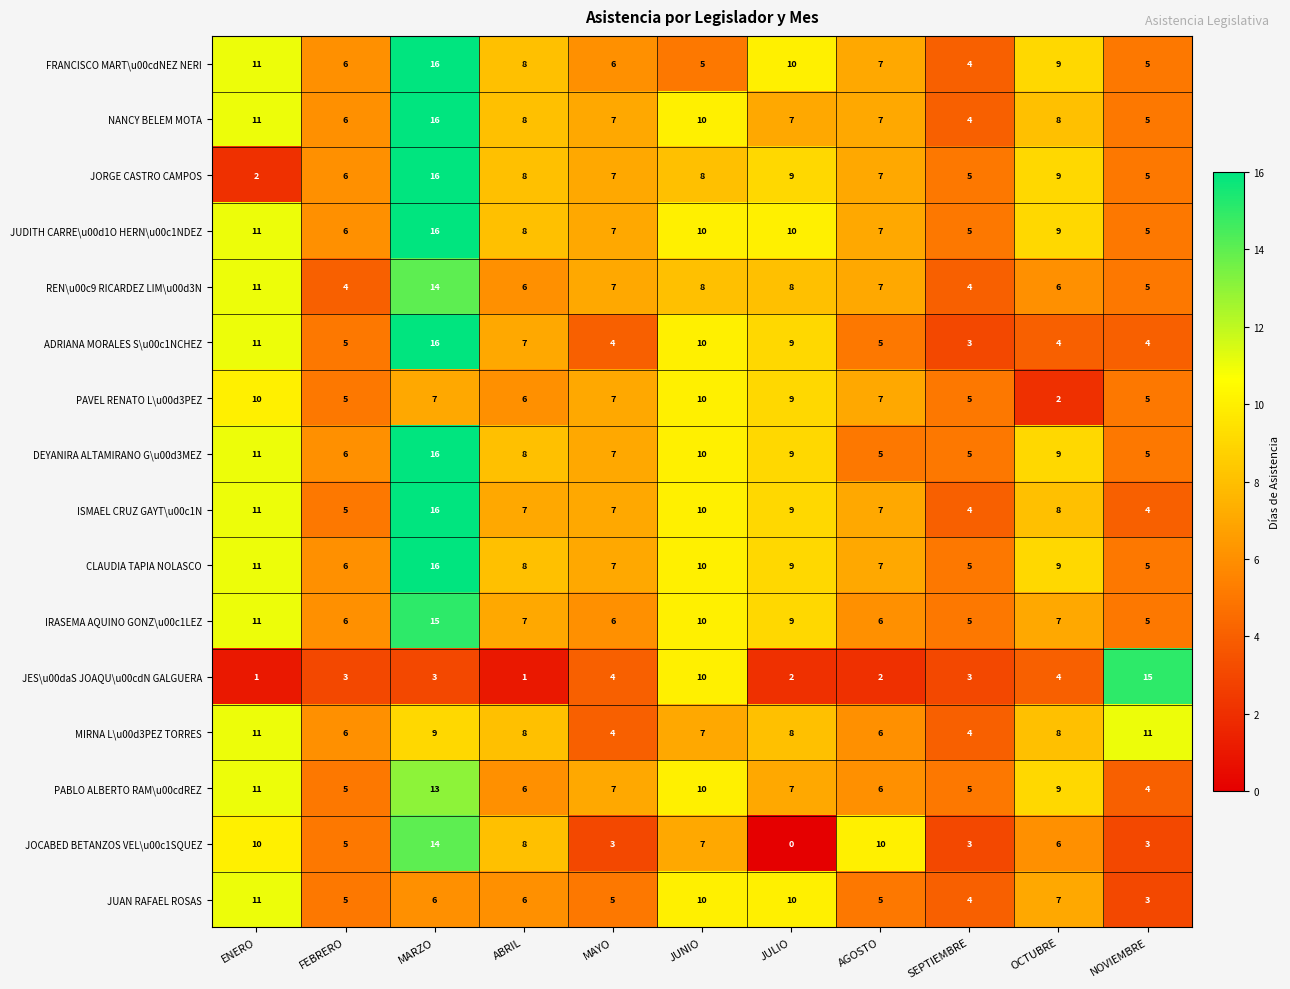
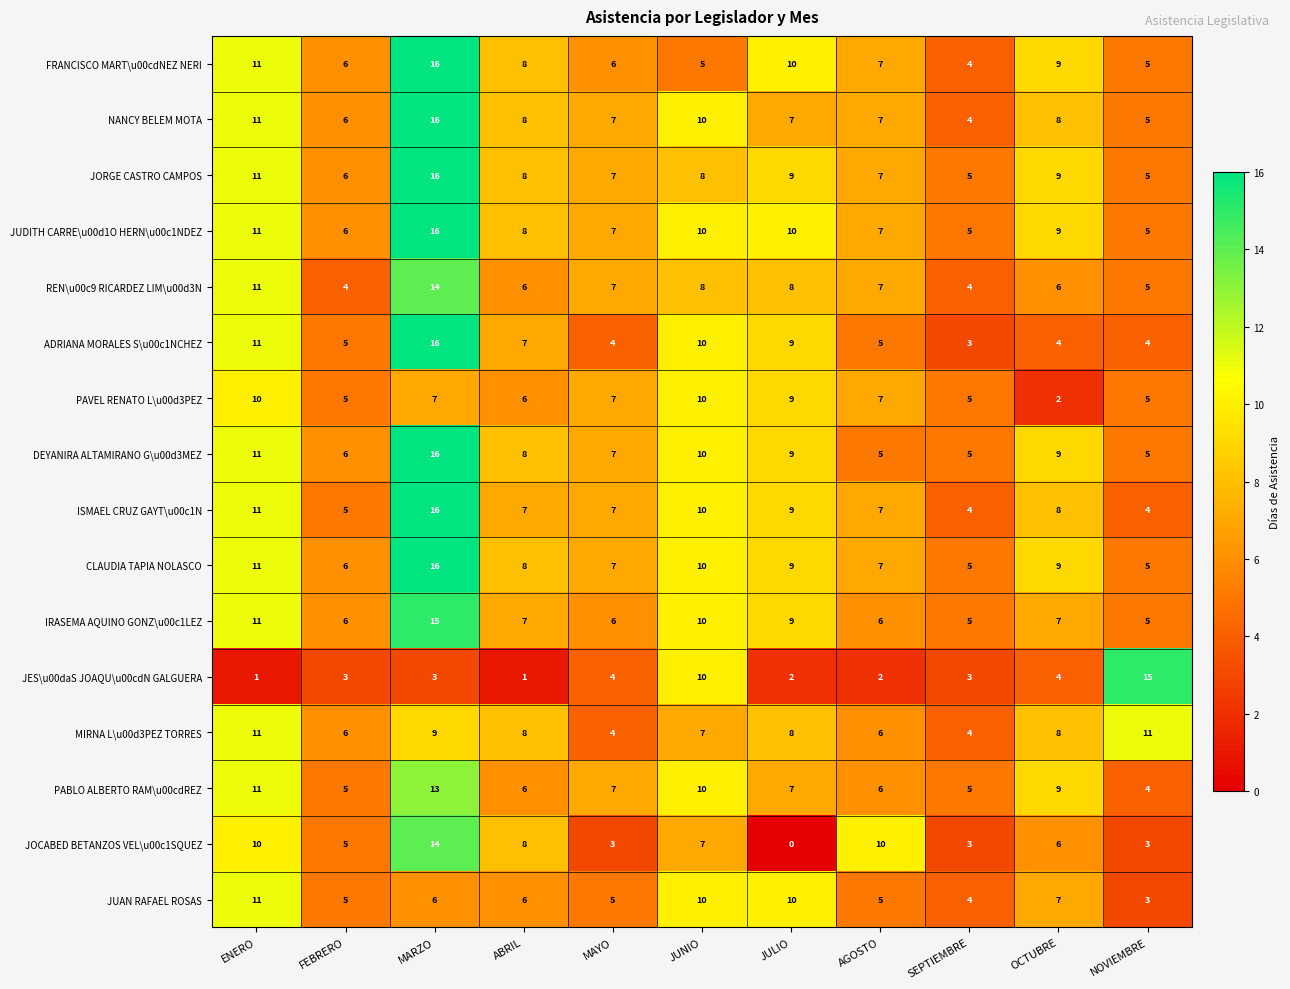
  {
    "FRANCISCO MART\\u00cdNEZ NERI": {
      "ENERO": 11,
      "FEBRERO": 6,
      "MARZO": 16,
      "ABRIL": 8,
      "MAYO": 6,
      "JUNIO": 5,
      "JULIO": 10,
      "AGOSTO": 7,
      "SEPTIEMBRE": 4,
      "OCTUBRE": 9,
      "NOVIEMBRE": 5
    },
    "NANCY BELEM MOTA": {
      "ENERO": 11,
      "FEBRERO": 6,
      "MARZO": 16,
      "ABRIL": 8,
      "MAYO": 7,
      "JUNIO": 10,
      "JULIO": 7,
      "AGOSTO": 7,
      "SEPTIEMBRE": 4,
      "OCTUBRE": 8,
      "NOVIEMBRE": 5
    },
    "JORGE CASTRO CAMPOS": {
-     "ENERO": 2,
+     "ENERO": 11,
      "FEBRERO": 6,
      "MARZO": 16,
      "ABRIL": 8,
      "MAYO": 7,
      "JUNIO": 8,
      "JULIO": 9,
      "AGOSTO": 7,
      "SEPTIEMBRE": 5,
      "OCTUBRE": 9,
      "NOVIEMBRE": 5
    },
    "JUDITH CARRE\\u00d1O HERN\\u00c1NDEZ": {
      "ENERO": 11,
      "FEBRERO": 6,
      "MARZO": 16,
      "ABRIL": 8,
      "MAYO": 7,
      "JUNIO": 10,
      "JULIO": 10,
      "AGOSTO": 7,
      "SEPTIEMBRE": 5,
      "OCTUBRE": 9,
      "NOVIEMBRE": 5
    },
    "REN\\u00c9 RICARDEZ LIM\\u00d3N": {
      "ENERO": 11,
      "FEBRERO": 4,
      "MARZO": 14,
      "ABRIL": 6,
      "MAYO": 7,
      "JUNIO": 8,
      "JULIO": 8,
      "AGOSTO": 7,
      "SEPTIEMBRE": 4,
      "OCTUBRE": 6,
      "NOVIEMBRE": 5
    },
    "ADRIANA MORALES S\\u00c1NCHEZ": {
      "ENERO": 11,
      "FEBRERO": 5,
      "MARZO": 16,
      "ABRIL": 7,
      "MAYO": 4,
      "JUNIO": 10,
      "JULIO": 9,
      "AGOSTO": 5,
      "SEPTIEMBRE": 3,
      "OCTUBRE": 4,
      "NOVIEMBRE": 4
    },
    "PAVEL RENATO L\\u00d3PEZ": {
      "ENERO": 10,
      "FEBRERO": 5,
      "MARZO": 7,
      "ABRIL": 6,
      "MAYO": 7,
      "JUNIO": 10,
      "JULIO": 9,
      "AGOSTO": 7,
      "SEPTIEMBRE": 5,
      "OCTUBRE": 2,
      "NOVIEMBRE": 5
    },
    "DEYANIRA ALTAMIRANO G\\u00d3MEZ": {
      "ENERO": 11,
      "FEBRERO": 6,
      "MARZO": 16,
      "ABRIL": 8,
      "MAYO": 7,
      "JUNIO": 10,
      "JULIO": 9,
      "AGOSTO": 5,
      "SEPTIEMBRE": 5,
      "OCTUBRE": 9,
      "NOVIEMBRE": 5
    },
    "ISMAEL CRUZ GAYT\\u00c1N": {
      "ENERO": 11,
      "FEBRERO": 5,
      "MARZO": 16,
      "ABRIL": 7,
      "MAYO": 7,
      "JUNIO": 10,
      "JULIO": 9,
      "AGOSTO": 7,
      "SEPTIEMBRE": 4,
      "OCTUBRE": 8,
      "NOVIEMBRE": 4
    },
    "CLAUDIA TAPIA NOLASCO": {
      "ENERO": 11,
      "FEBRERO": 6,
      "MARZO": 16,
      "ABRIL": 8,
      "MAYO": 7,
      "JUNIO": 10,
      "JULIO": 9,
      "AGOSTO": 7,
      "SEPTIEMBRE": 5,
      "OCTUBRE": 9,
      "NOVIEMBRE": 5
    },
    "IRASEMA AQUINO GONZ\\u00c1LEZ": {
      "ENERO": 11,
      "FEBRERO": 6,
      "MARZO": 15,
      "ABRIL": 7,
      "MAYO": 6,
      "JUNIO": 10,
      "JULIO": 9,
      "AGOSTO": 6,
      "SEPTIEMBRE": 5,
      "OCTUBRE": 7,
      "NOVIEMBRE": 5
    },
    "JES\\u00daS JOAQU\\u00cdN GALGUERA": {
      "ENERO": 1,
      "FEBRERO": 3,
      "MARZO": 3,
      "ABRIL": 1,
      "MAYO": 4,
      "JUNIO": 10,
      "JULIO": 2,
      "AGOSTO": 2,
      "SEPTIEMBRE": 3,
      "OCTUBRE": 4,
      "NOVIEMBRE": 15
    },
    "MIRNA L\\u00d3PEZ TORRES": {
      "ENERO": 11,
      "FEBRERO": 6,
      "MARZO": 9,
      "ABRIL": 8,
      "MAYO": 4,
      "JUNIO": 7,
      "JULIO": 8,
      "AGOSTO": 6,
      "SEPTIEMBRE": 4,
      "OCTUBRE": 8,
      "NOVIEMBRE": 11
    },
    "PABLO ALBERTO RAM\\u00cdREZ": {
      "ENERO": 11,
      "FEBRERO": 5,
      "MARZO": 13,
      "ABRIL": 6,
      "MAYO": 7,
      "JUNIO": 10,
      "JULIO": 7,
      "AGOSTO": 6,
      "SEPTIEMBRE": 5,
      "OCTUBRE": 9,
      "NOVIEMBRE": 4
    },
    "JOCABED BETANZOS VEL\\u00c1SQUEZ": {
      "ENERO": 10,
      "FEBRERO": 5,
      "MARZO": 14,
      "ABRIL": 8,
      "MAYO": 3,
      "JUNIO": 7,
      "JULIO": 0,
      "AGOSTO": 10,
      "SEPTIEMBRE": 3,
      "OCTUBRE": 6,
      "NOVIEMBRE": 3
    },
    "JUAN RAFAEL ROSAS": {
      "ENERO": 11,
      "FEBRERO": 5,
      "MARZO": 6,
      "ABRIL": 6,
      "MAYO": 5,
      "JUNIO": 10,
      "JULIO": 10,
      "AGOSTO": 5,
      "SEPTIEMBRE": 4,
      "OCTUBRE": 7,
      "NOVIEMBRE": 3
    }
  }
